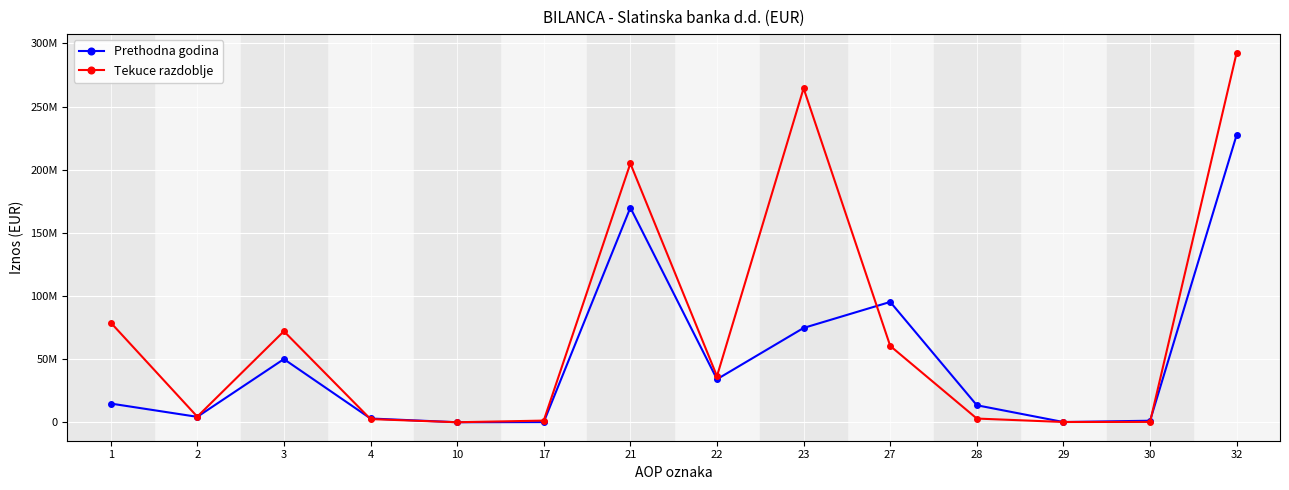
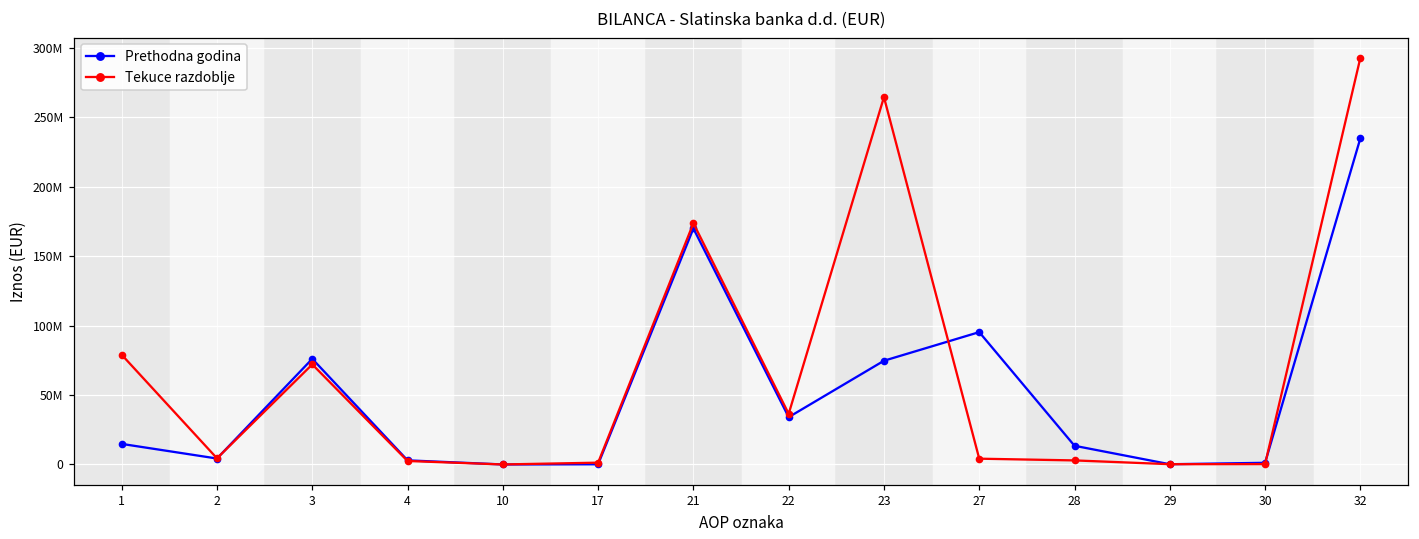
  {
    "Prethodna godina": {
      "1": 15000000,
-     "3": 50000000,
+     "3": 76000000,
      "21": 170000000,
      "22": 34000000,
      "23": 75000000,
      "27": 95000000,
      "28": 13000000,
-     "32": 228000000
+     "32": 235000000
    },
    "Tekuce razdoblje": {
      "1": 79000000,
      "3": 72000000,
-     "21": 205000000,
+     "21": 174000000,
      "22": 36000000,
      "23": 265000000,
-     "27": 60000000,
+     "27": 4000000,
      "28": 3000000,
      "32": 293000000
    }
  }
